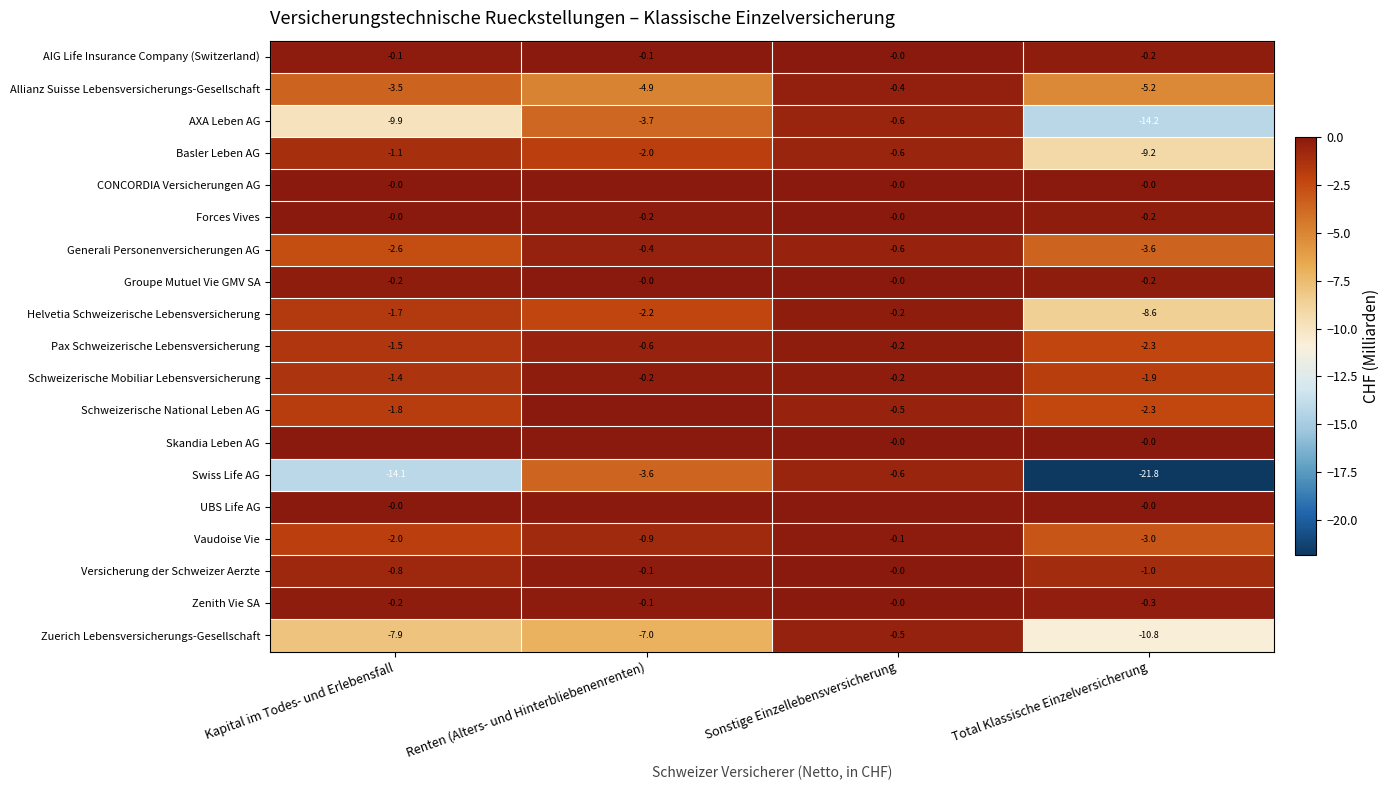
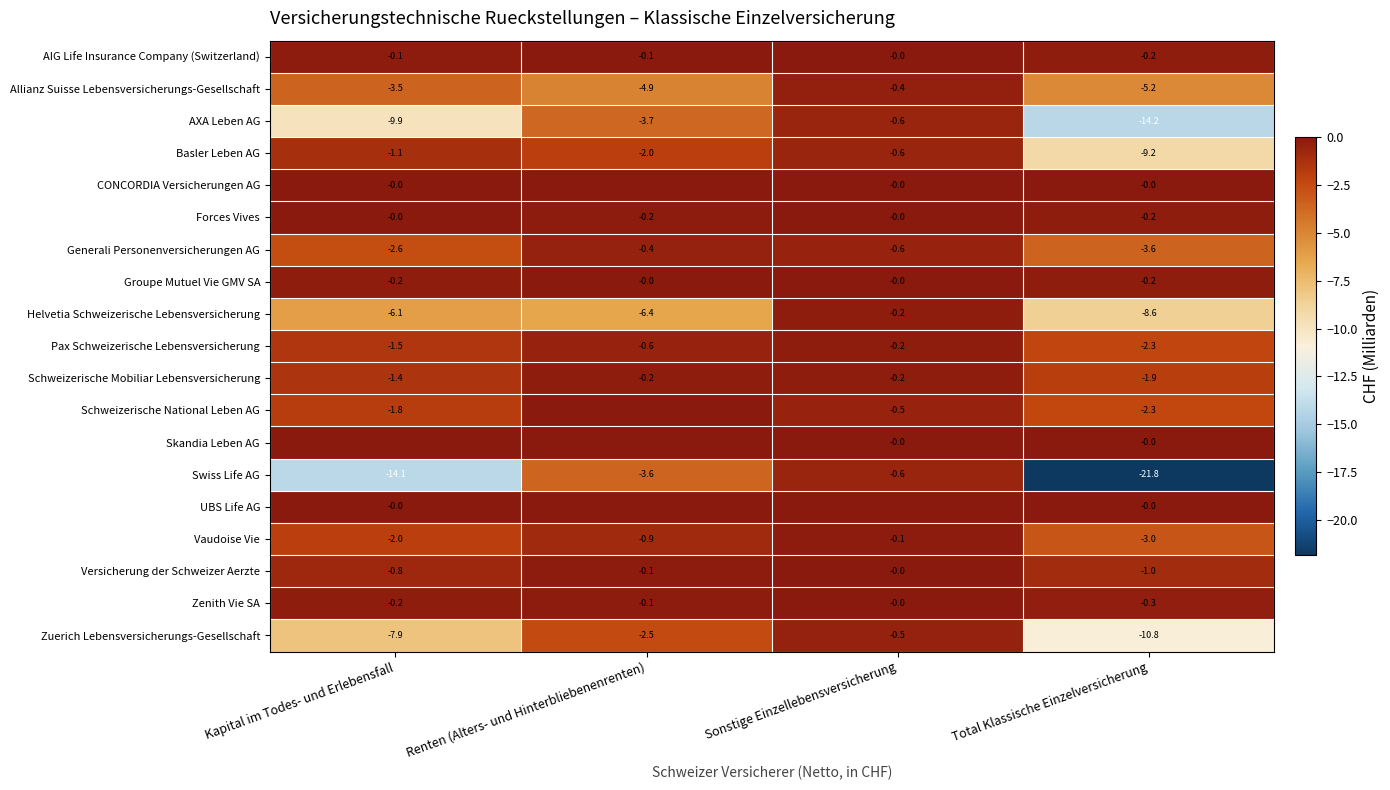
  {
    "AIG Life Insurance Company (Switzerland)": {
      "Kapital im Todes- und Erlebensfall": -0.1,
      "Renten (Alters- und Hinterbliebenenrenten)": -0.1,
      "Sonstige Einzellebensversicherung": -0.0,
      "Total Klassische Einzelversicherung": -0.2
    },
    "Allianz Suisse Lebensversicherungs-Gesellschaft": {
      "Kapital im Todes- und Erlebensfall": -3.5,
      "Renten (Alters- und Hinterbliebenenrenten)": -4.9,
      "Sonstige Einzellebensversicherung": -0.4,
      "Total Klassische Einzelversicherung": -5.2
    },
    "AXA Leben AG": {
      "Kapital im Todes- und Erlebensfall": -9.9,
      "Renten (Alters- und Hinterbliebenenrenten)": -3.7,
      "Sonstige Einzellebensversicherung": -0.6,
      "Total Klassische Einzelversicherung": -14.2
    },
    "Basler Leben AG": {
      "Kapital im Todes- und Erlebensfall": -1.1,
      "Renten (Alters- und Hinterbliebenenrenten)": -2.0,
      "Sonstige Einzellebensversicherung": -0.6,
      "Total Klassische Einzelversicherung": -9.2
    },
    "CONCORDIA Versicherungen AG": {
      "Kapital im Todes- und Erlebensfall": -0.0,
      "Sonstige Einzellebensversicherung": -0.0,
      "Total Klassische Einzelversicherung": -0.0
    },
    "Forces Vives": {
      "Kapital im Todes- und Erlebensfall": -0.0,
      "Renten (Alters- und Hinterbliebenenrenten)": -0.2,
      "Sonstige Einzellebensversicherung": -0.0,
      "Total Klassische Einzelversicherung": -0.2
    },
    "Generali Personenversicherungen AG": {
      "Kapital im Todes- und Erlebensfall": -2.6,
      "Renten (Alters- und Hinterbliebenenrenten)": -0.4,
      "Sonstige Einzellebensversicherung": -0.6,
      "Total Klassische Einzelversicherung": -3.6
    },
    "Groupe Mutuel Vie GMV SA": {
      "Kapital im Todes- und Erlebensfall": -0.2,
      "Renten (Alters- und Hinterbliebenenrenten)": -0.0,
      "Sonstige Einzellebensversicherung": -0.0,
      "Total Klassische Einzelversicherung": -0.2
    },
    "Helvetia Schweizerische Lebensversicherung": {
-     "Kapital im Todes- und Erlebensfall": -1.7,
-     "Renten (Alters- und Hinterbliebenenrenten)": -2.2,
+     "Kapital im Todes- und Erlebensfall": -6.1,
+     "Renten (Alters- und Hinterbliebenenrenten)": -6.4,
      "Sonstige Einzellebensversicherung": -0.2,
      "Total Klassische Einzelversicherung": -8.6
    },
    "Pax Schweizerische Lebensversicherung": {
      "Kapital im Todes- und Erlebensfall": -1.5,
      "Renten (Alters- und Hinterbliebenenrenten)": -0.6,
      "Sonstige Einzellebensversicherung": -0.2,
      "Total Klassische Einzelversicherung": -2.3
    },
    "Schweizerische Mobiliar Lebensversicherung": {
      "Kapital im Todes- und Erlebensfall": -1.4,
      "Renten (Alters- und Hinterbliebenenrenten)": -0.2,
      "Sonstige Einzellebensversicherung": -0.2,
      "Total Klassische Einzelversicherung": -1.9
    },
    "Schweizerische National Leben AG": {
      "Kapital im Todes- und Erlebensfall": -1.8,
      "Sonstige Einzellebensversicherung": -0.5,
      "Total Klassische Einzelversicherung": -2.3
    },
    "Skandia Leben AG": {
      "Sonstige Einzellebensversicherung": -0.0,
      "Total Klassische Einzelversicherung": -0.0
    },
    "Swiss Life AG": {
      "Kapital im Todes- und Erlebensfall": -14.1,
      "Renten (Alters- und Hinterbliebenenrenten)": -3.6,
      "Sonstige Einzellebensversicherung": -0.6,
      "Total Klassische Einzelversicherung": -21.8
    },
    "UBS Life AG": {
      "Kapital im Todes- und Erlebensfall": -0.0,
      "Total Klassische Einzelversicherung": -0.0
    },
    "Vaudoise Vie": {
      "Kapital im Todes- und Erlebensfall": -2.0,
      "Renten (Alters- und Hinterbliebenenrenten)": -0.9,
      "Sonstige Einzellebensversicherung": -0.1,
      "Total Klassische Einzelversicherung": -3.0
    },
    "Versicherung der Schweizer Aerzte": {
      "Kapital im Todes- und Erlebensfall": -0.8,
      "Renten (Alters- und Hinterbliebenenrenten)": -0.1,
      "Sonstige Einzellebensversicherung": -0.0,
      "Total Klassische Einzelversicherung": -1.0
    },
    "Zenith Vie SA": {
      "Kapital im Todes- und Erlebensfall": -0.2,
      "Renten (Alters- und Hinterbliebenenrenten)": -0.1,
      "Sonstige Einzellebensversicherung": -0.0,
      "Total Klassische Einzelversicherung": -0.3
    },
    "Zuerich Lebensversicherungs-Gesellschaft": {
      "Kapital im Todes- und Erlebensfall": -7.9,
-     "Renten (Alters- und Hinterbliebenenrenten)": -7.0,
+     "Renten (Alters- und Hinterbliebenenrenten)": -2.5,
      "Sonstige Einzellebensversicherung": -0.5,
      "Total Klassische Einzelversicherung": -10.8
    }
  }
